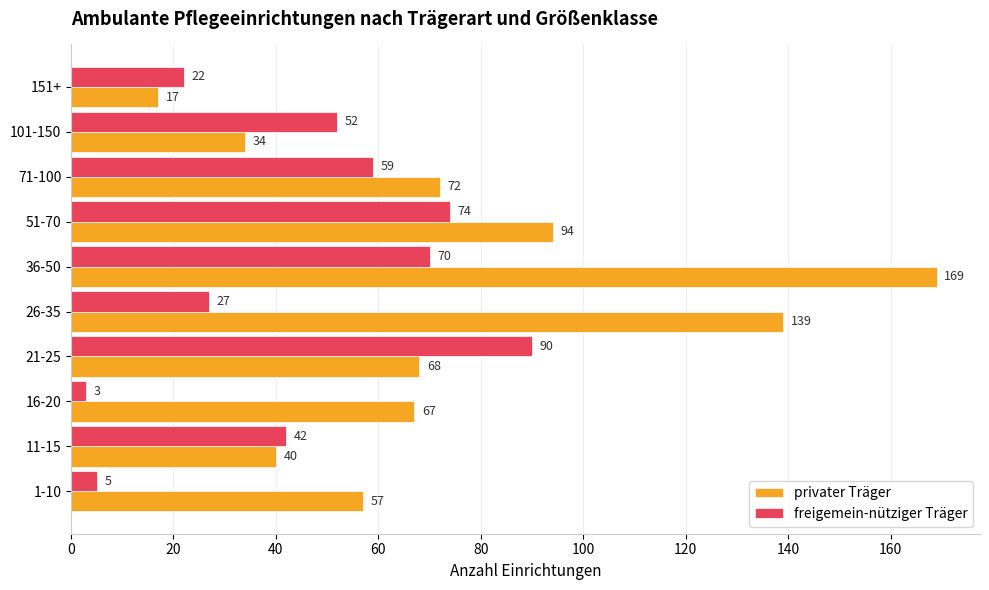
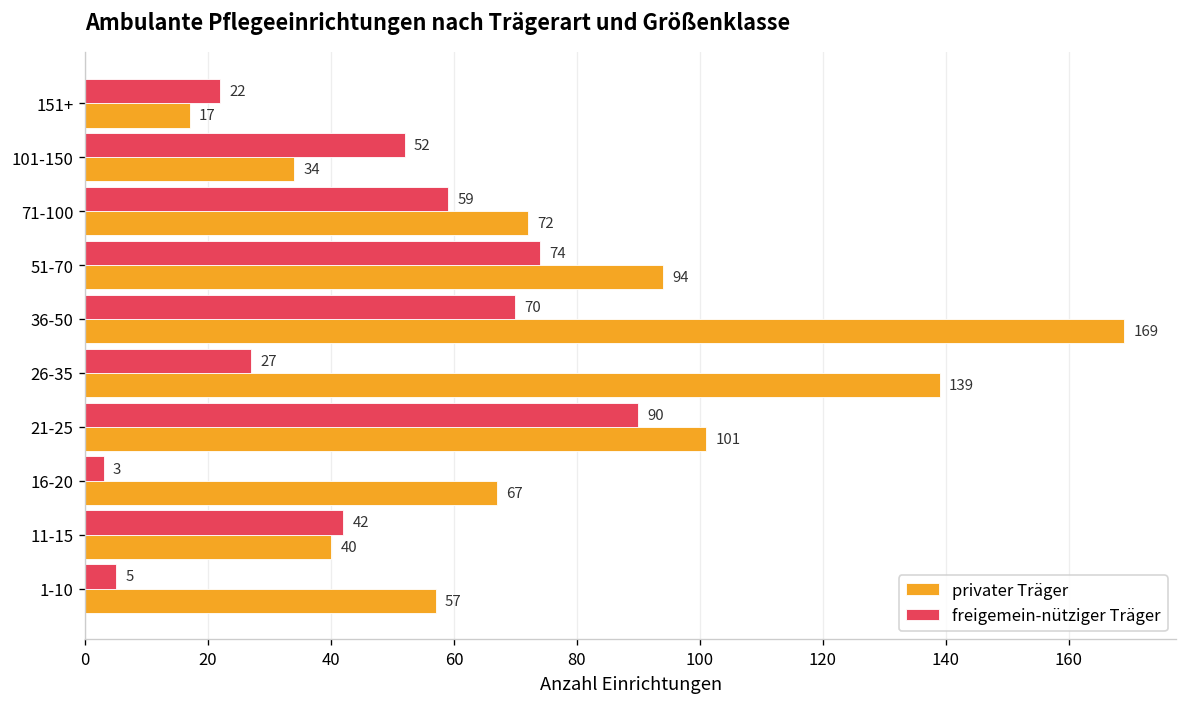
  {
    "privater Träger": {
      "151+": 17,
      "101-150": 34,
      "71-100": 72,
      "51-70": 94,
      "36-50": 169,
      "26-35": 139,
-     "21-25": 68,
+     "21-25": 101,
      "16-20": 67,
      "11-15": 40,
      "1-10": 57
    },
    "freigemein-nütziger Träger": {
      "151+": 22,
      "101-150": 52,
      "71-100": 59,
      "51-70": 74,
      "36-50": 70,
      "26-35": 27,
      "21-25": 90,
      "16-20": 3,
      "11-15": 42,
      "1-10": 5
    }
  }
